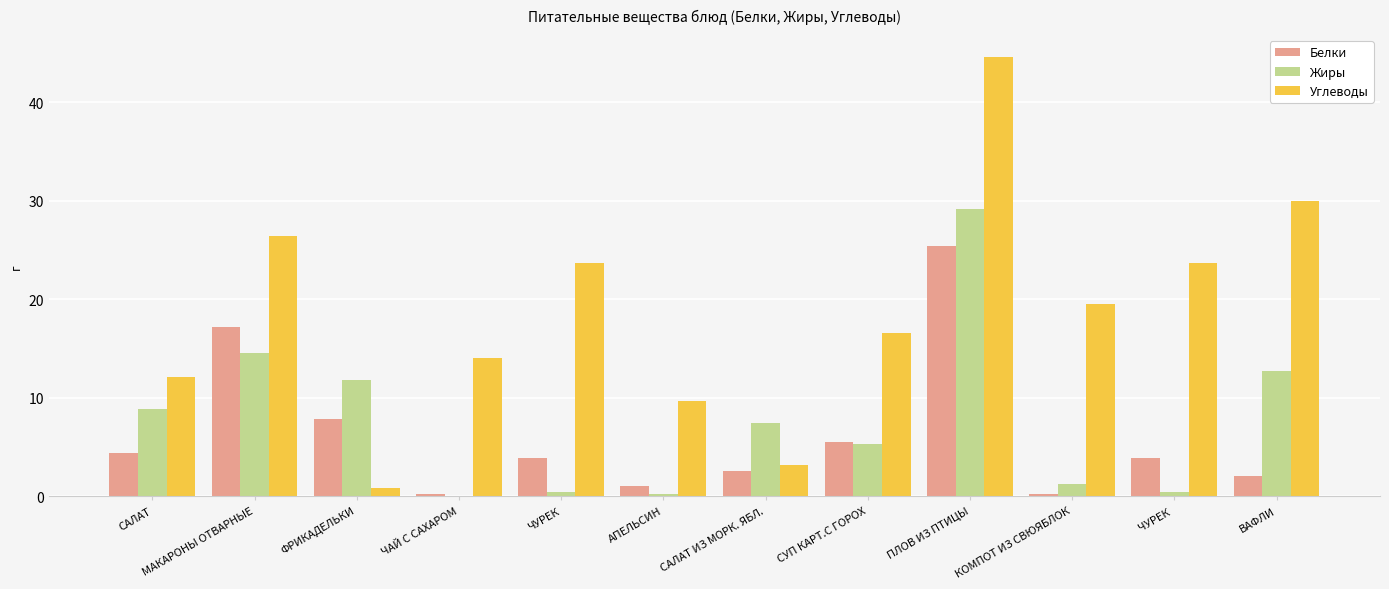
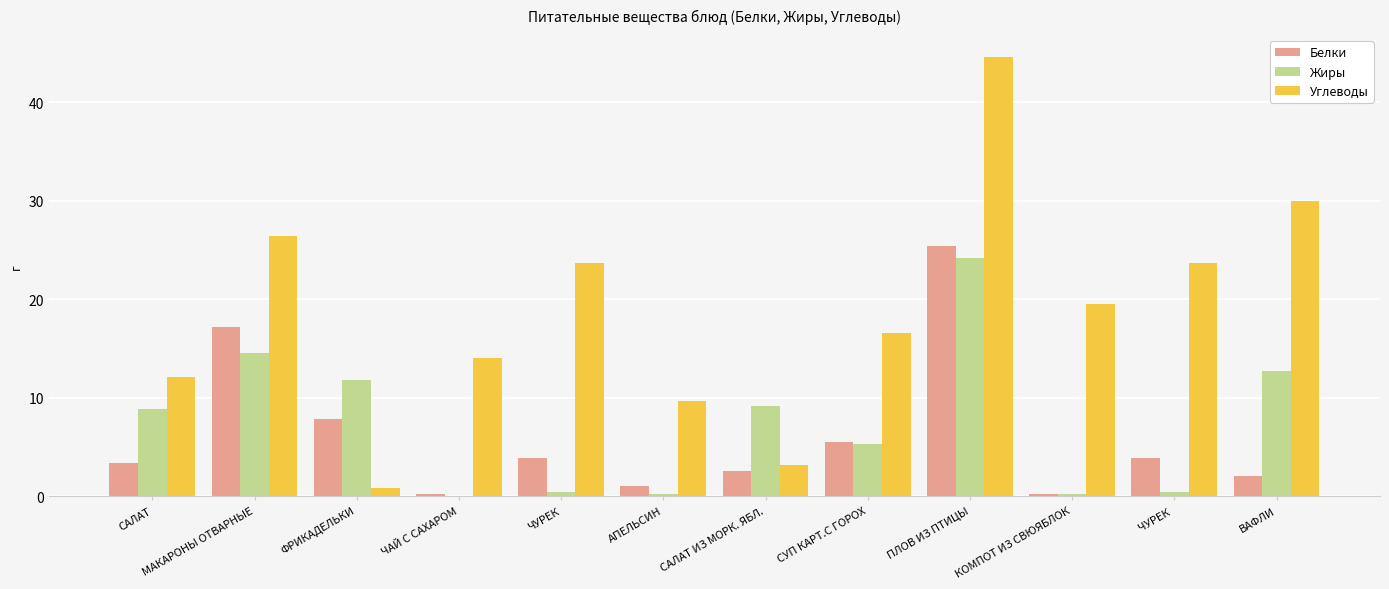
  {
    "Белки": {
-     "САЛАТ": 4,
+     "САЛАТ": 3,
      "МАКАРОНЫ ОТВАРНЫЕ": 17,
      "ФРИКАДЕЛЬКИ": 8,
      "АПЕЛЬСИН": 1,
      "САЛАТ ИЗ МОРК. ЯБЛ.": 3,
      "СУП КАРТ.С ГОРОХ": 5,
      "ПЛОВ ИЗ ПТИЦЫ": 25,
      "ВАФЛИ": 2
    },
    "Жиры": {
      "САЛАТ": 9,
      "МАКАРОНЫ ОТВАРНЫЕ": 15,
      "ФРИКАДЕЛЬКИ": 12,
      "ЧАЙ С САХАРОМ": 0,
-     "САЛАТ ИЗ МОРК. ЯБЛ.": 7,
+     "САЛАТ ИЗ МОРК. ЯБЛ.": 9,
      "СУП КАРТ.С ГОРОХ": 5,
-     "ПЛОВ ИЗ ПТИЦЫ": 29,
-     "КОМПОТ ИЗ СВЮЯБЛОК": 1,
+     "ПЛОВ ИЗ ПТИЦЫ": 24,
+     "КОМПОТ ИЗ СВЮЯБЛОК": 0,
      "ВАФЛИ": 13
    },
    "Углеводы": {
      "САЛАТ": 12,
      "МАКАРОНЫ ОТВАРНЫЕ": 26,
      "ФРИКАДЕЛЬКИ": 1,
      "ЧАЙ С САХАРОМ": 14,
      "АПЕЛЬСИН": 10,
      "САЛАТ ИЗ МОРК. ЯБЛ.": 3,
      "СУП КАРТ.С ГОРОХ": 17,
      "ПЛОВ ИЗ ПТИЦЫ": 45,
      "КОМПОТ ИЗ СВЮЯБЛОК": 20,
      "ВАФЛИ": 30
    }
  }
